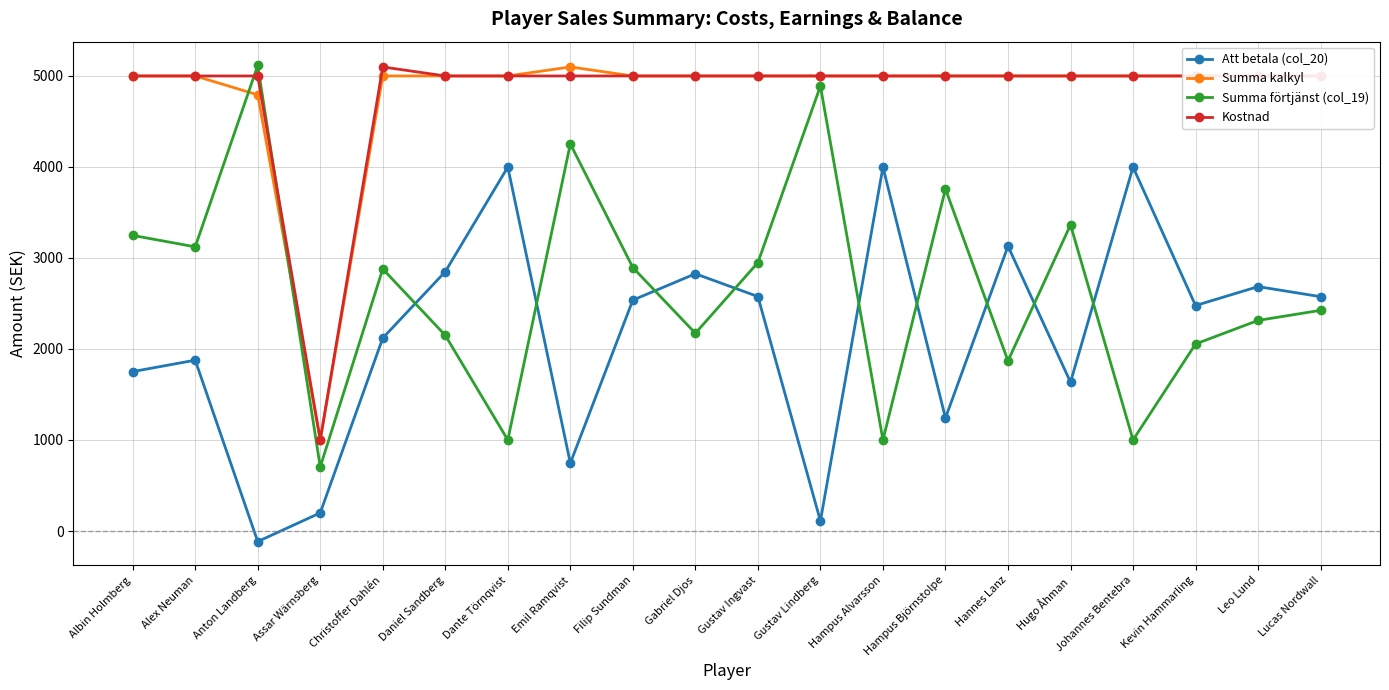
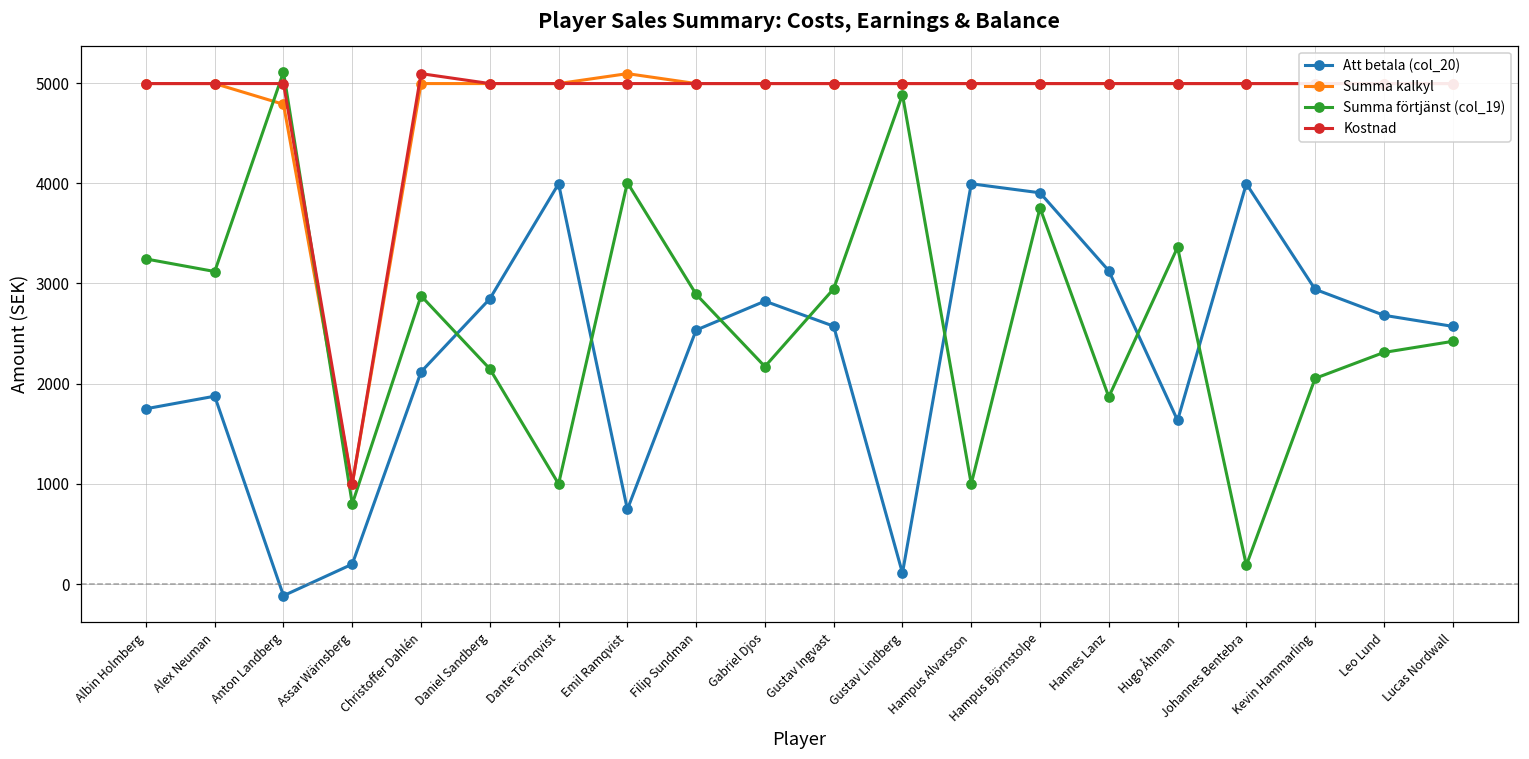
  {
    "Att betala (col_20)": {
      "Albin Holmberg": 1800,
      "Alex Neuman": 1900,
      "Anton Landberg": -100,
      "Assar Wärnsberg": 200,
      "Christoffer Dahlén": 2100,
      "Daniel Sandberg": 2800,
      "Dante Törnqvist": 4000,
      "Emil Ramqvist": 700,
      "Filip Sundman": 2500,
      "Gabriel Djos": 2800,
      "Gustav Ingvast": 2600,
      "Gustav Lindberg": 100,
      "Hampus Alvarsson": 4000,
-     "Hampus Björnstolpe": 1200,
+     "Hampus Björnstolpe": 3900,
      "Hannes Lanz": 3100,
      "Hugo Åhman": 1600,
      "Johannes Bentebra": 4000,
-     "Kevin Hammarling": 2500,
+     "Kevin Hammarling": 2900,
      "Leo Lund": 2700,
      "Lucas Nordwall": 2600
    },
    "Summa kalkyl": {
      "Anton Landberg": 4800,
      "Christoffer Dahlén": 5000,
      "Emil Ramqvist": 5100
    },
    "Summa förtjänst (col_19)": {
      "Albin Holmberg": 3200,
      "Alex Neuman": 3100,
      "Anton Landberg": 5100,
-     "Assar Wärnsberg": 700,
+     "Assar Wärnsberg": 800,
      "Christoffer Dahlén": 2900,
      "Daniel Sandberg": 2100,
      "Dante Törnqvist": 1000,
-     "Emil Ramqvist": 4200,
+     "Emil Ramqvist": 4000,
      "Filip Sundman": 2900,
      "Gabriel Djos": 2200,
      "Gustav Ingvast": 2900,
      "Gustav Lindberg": 4900,
      "Hampus Alvarsson": 1000,
      "Hampus Björnstolpe": 3800,
      "Hannes Lanz": 1900,
      "Hugo Åhman": 3400,
-     "Johannes Bentebra": 1000,
+     "Johannes Bentebra": 200,
      "Kevin Hammarling": 2100,
      "Leo Lund": 2300,
      "Lucas Nordwall": 2400
    },
    "Kostnad": {
      "Anton Landberg": 5000,
      "Christoffer Dahlén": 5100,
      "Emil Ramqvist": 5000
    }
  }
